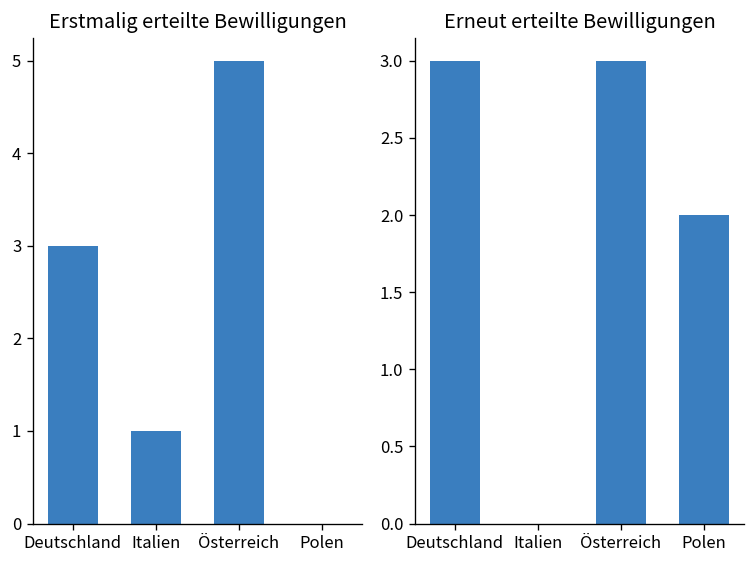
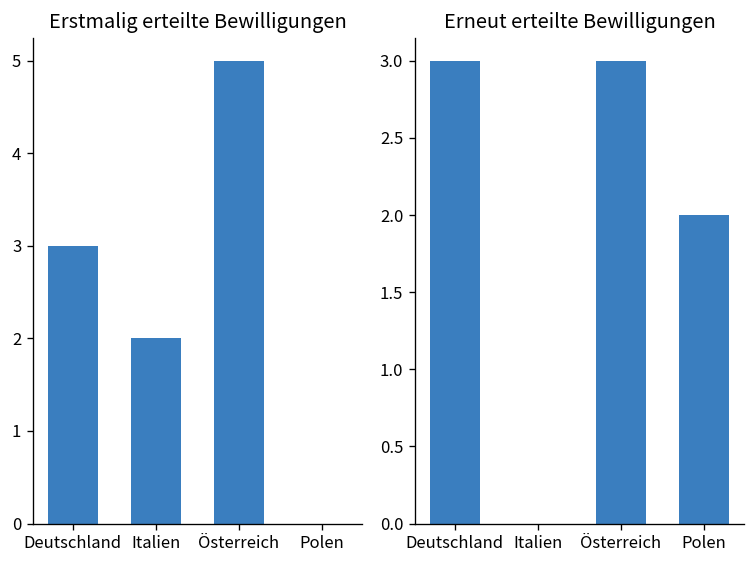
  {
    "Erstmalig erteilte Bewilligungen": {
      "Deutschland": 3,
-     "Italien": 1,
+     "Italien": 2,
      "Österreich": 5,
      "Polen": 0
    },
    "Erneut erteilte Bewilligungen": {
      "Deutschland": 3.00,
      "Italien": 0.00,
      "Österreich": 3.00,
      "Polen": 2.00
    }
  }
